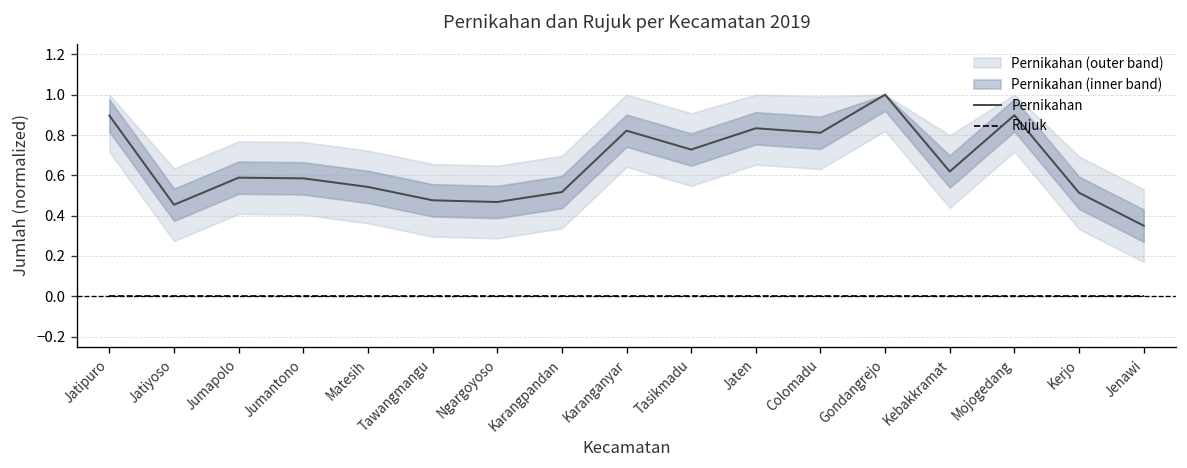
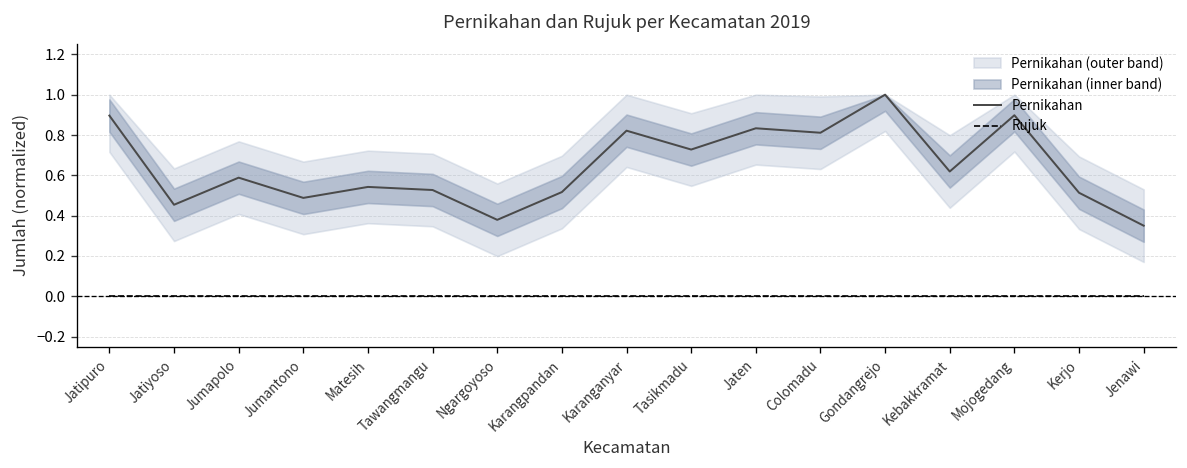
  {
    "Pernikahan": {
      "Jatipuro": 0.90,
      "Jatiyoso": 0.45,
      "Jumapolo": 0.59,
-     "Jumantono": 0.59,
+     "Jumantono": 0.49,
      "Matesih": 0.54,
-     "Tawangmangu": 0.48,
-     "Ngargoyoso": 0.47,
+     "Tawangmangu": 0.53,
+     "Ngargoyoso": 0.38,
      "Karangpandan": 0.52,
      "Karanganyar": 0.82,
      "Tasikmadu": 0.73,
      "Jaten": 0.83,
      "Colomadu": 0.81,
      "Kebakkramat": 0.62,
      "Mojogedang": 0.90,
      "Kerjo": 0.51,
      "Jenawi": 0.35
    },
    "Rujuk": {
      "Jatipuro": 0.00,
      "Jatiyoso": 0.00,
      "Jumapolo": 0.00,
      "Jumantono": 0.00,
      "Matesih": 0.00,
      "Tawangmangu": 0.00,
      "Ngargoyoso": 0.00,
      "Karangpandan": 0.00,
      "Karanganyar": 0.00,
      "Tasikmadu": 0.00,
      "Jaten": 0.00,
      "Colomadu": 0.00,
      "Gondangrejo": 0.00,
      "Kebakkramat": 0.00,
      "Mojogedang": 0.00,
      "Kerjo": 0.00,
      "Jenawi": 0.00
    }
  }
